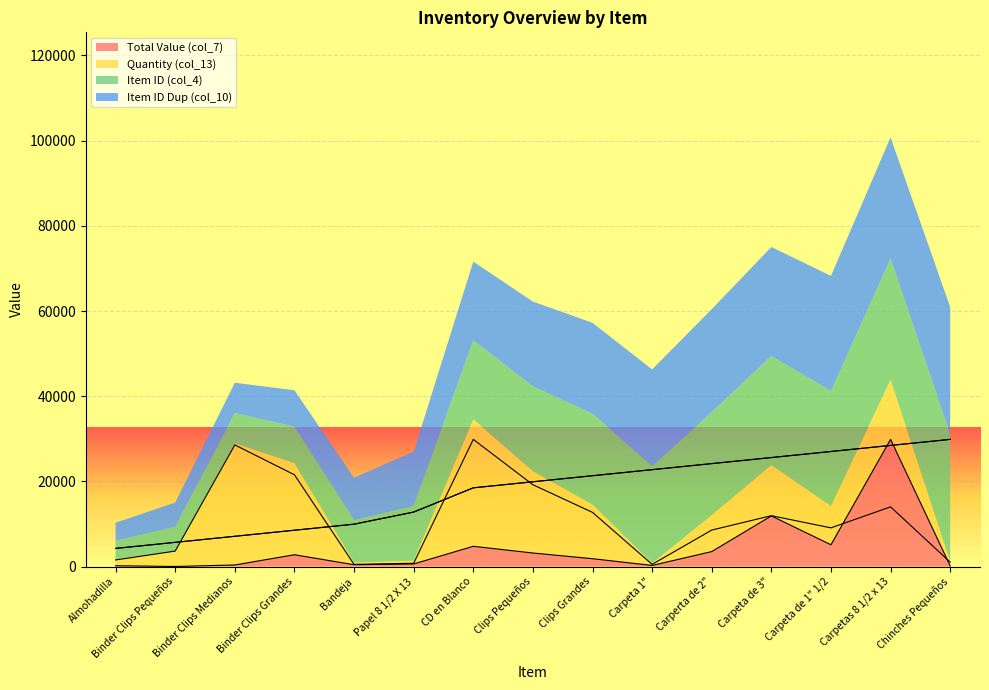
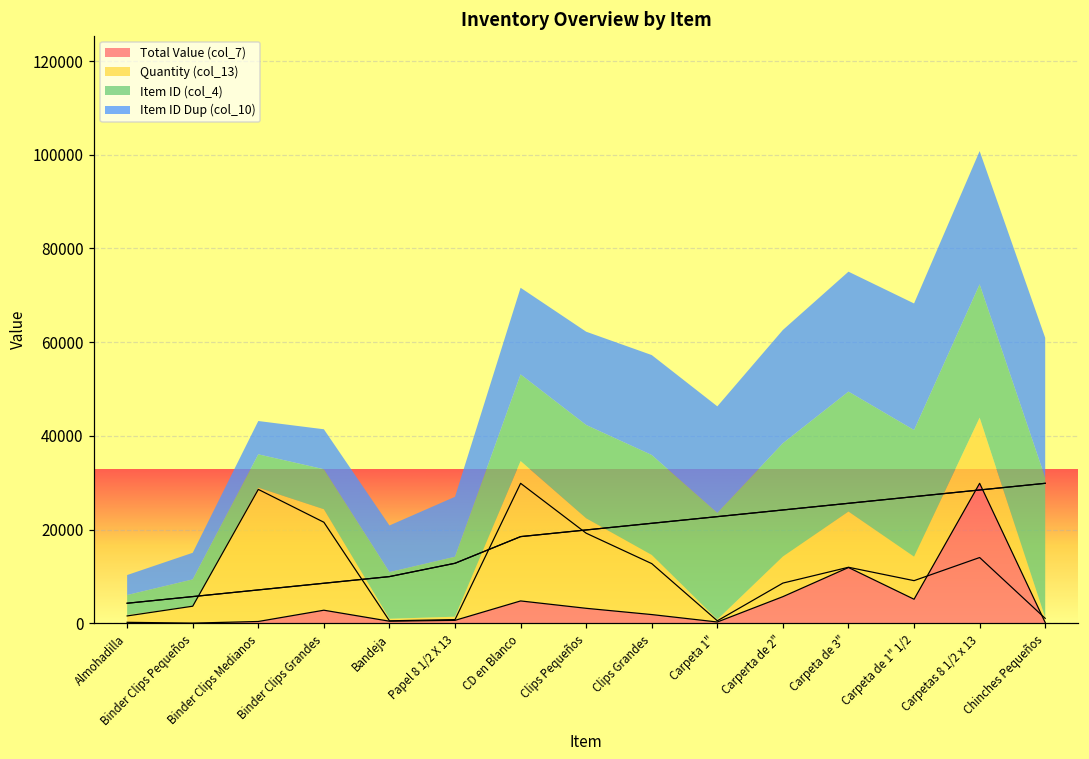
  {
    "Total Value (col_7)": {
      "Almohadilla": 0,
      "Binder Clips Pequeños": 0,
      "Binder Clips Medianos": 0,
      "Binder Clips Grandes": 3000,
      "CD en Blanco": 5000,
      "Clips Pequeños": 3000,
      "Clips Grandes": 2000,
-     "Carperta de 2\"": 4000,
+     "Carperta de 2\"": 6000,
      "Carpeta de 1\" 1/2": 5000,
      "Carpetas 8 1/2 x 13": 30000,
      "Chinches Pequeños": 0
    },
    "Quantity (col_13)": {
      "Binder Clips Grandes": 22000,
      "Papel 8 1/2 X 13": 1000,
      "CD en Blanco": 30000,
      "Clips Pequeños": 19000,
      "Clips Grandes": 13000,
      "Carperta de 2\"": 9000,
      "Carpeta de 3\"": 12000,
      "Carpeta de 1\" 1/2": 9000,
      "Carpetas 8 1/2 x 13": 14000
    },
    "Item ID (col_4)": {
      "Almohadilla": 4000,
      "Binder Clips Pequeños": 6000,
      "Binder Clips Medianos": 7000,
      "Binder Clips Grandes": 9000,
      "Bandeja": 10000,
      "Papel 8 1/2 X 13": 13000,
      "CD en Blanco": 18000,
      "Clips Pequeños": 20000,
      "Clips Grandes": 21000,
      "Carpeta 1\"": 23000,
      "Carperta de 2\"": 24000,
      "Carpeta de 3\"": 26000,
      "Carpeta de 1\" 1/2": 27000,
      "Carpetas 8 1/2 x 13": 28000,
      "Chinches Pequeños": 30000
    },
    "Item ID Dup (col_10)": {
      "Almohadilla": 4000,
      "Binder Clips Pequeños": 6000,
      "Binder Clips Medianos": 7000,
      "Binder Clips Grandes": 9000,
      "Bandeja": 10000,
      "Papel 8 1/2 X 13": 13000,
      "CD en Blanco": 18000,
      "Clips Pequeños": 20000,
      "Clips Grandes": 21000,
      "Carpeta 1\"": 23000,
      "Carperta de 2\"": 24000,
      "Carpeta de 3\"": 26000,
      "Carpeta de 1\" 1/2": 27000,
      "Carpetas 8 1/2 x 13": 28000,
      "Chinches Pequeños": 30000
    }
  }
